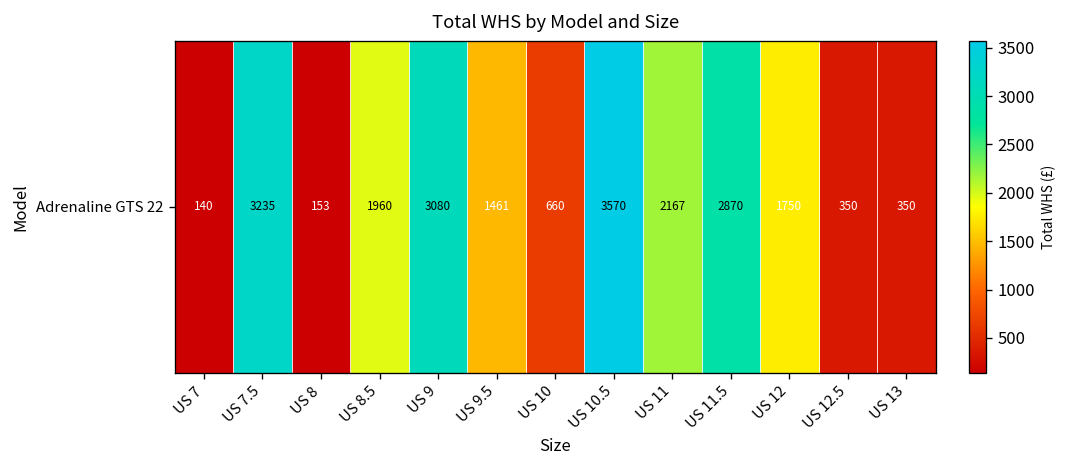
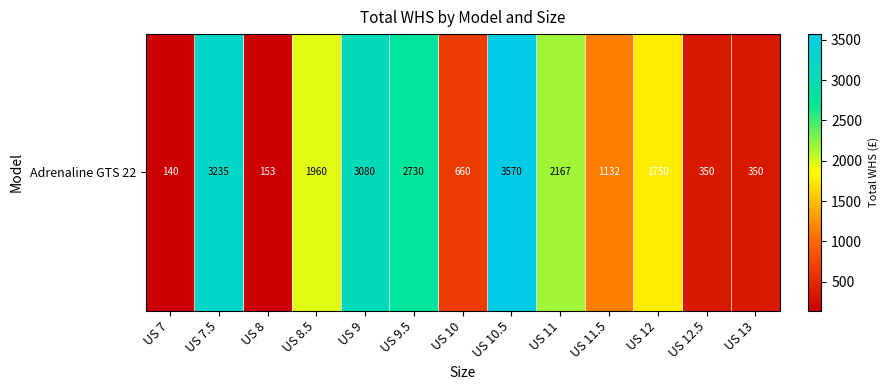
  {
    "Adrenaline GTS 22": {
      "US 7": 140,
      "US 7.5": 3235,
      "US 8": 153,
      "US 8.5": 1960,
      "US 9": 3080,
-     "US 9.5": 1461,
+     "US 9.5": 2730,
      "US 10": 660,
      "US 10.5": 3570,
      "US 11": 2167,
-     "US 11.5": 2870,
+     "US 11.5": 1132,
      "US 12": 1750,
      "US 12.5": 350,
      "US 13": 350
    }
  }
